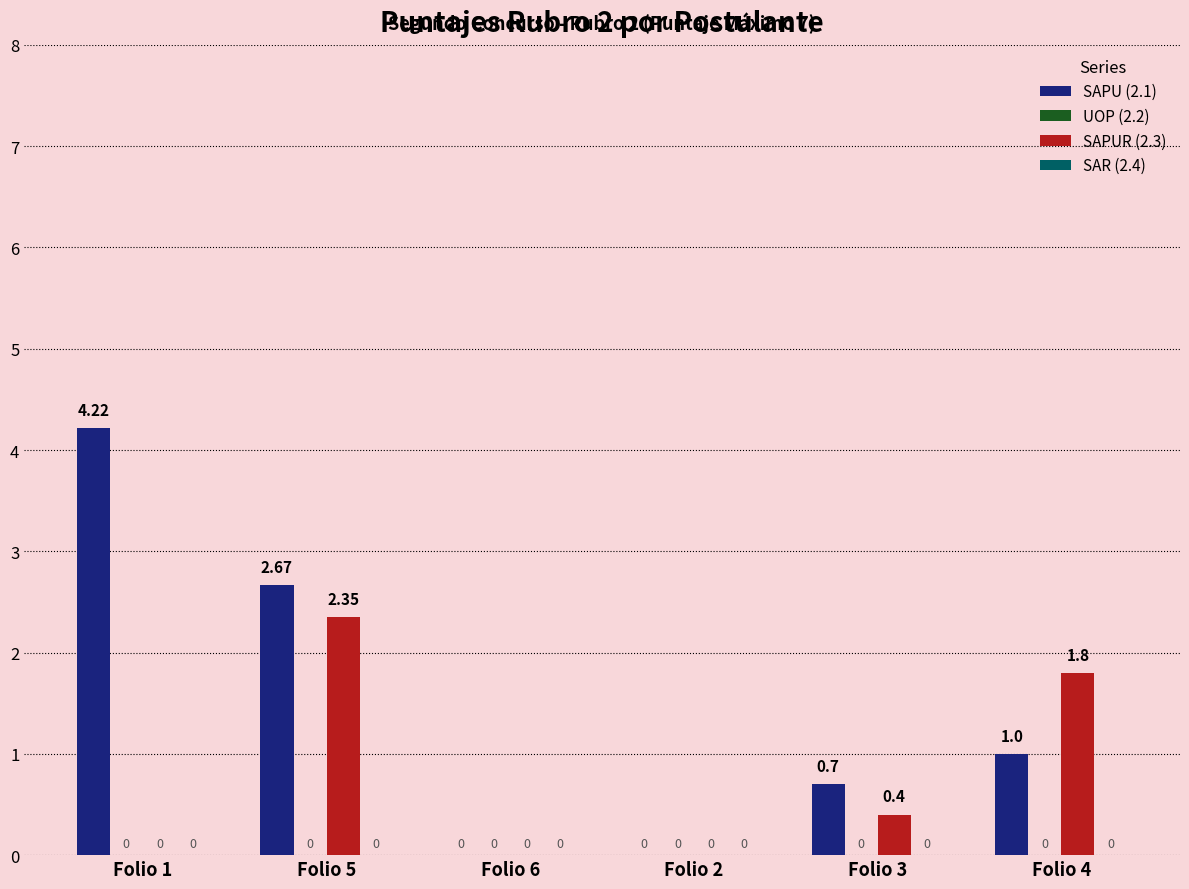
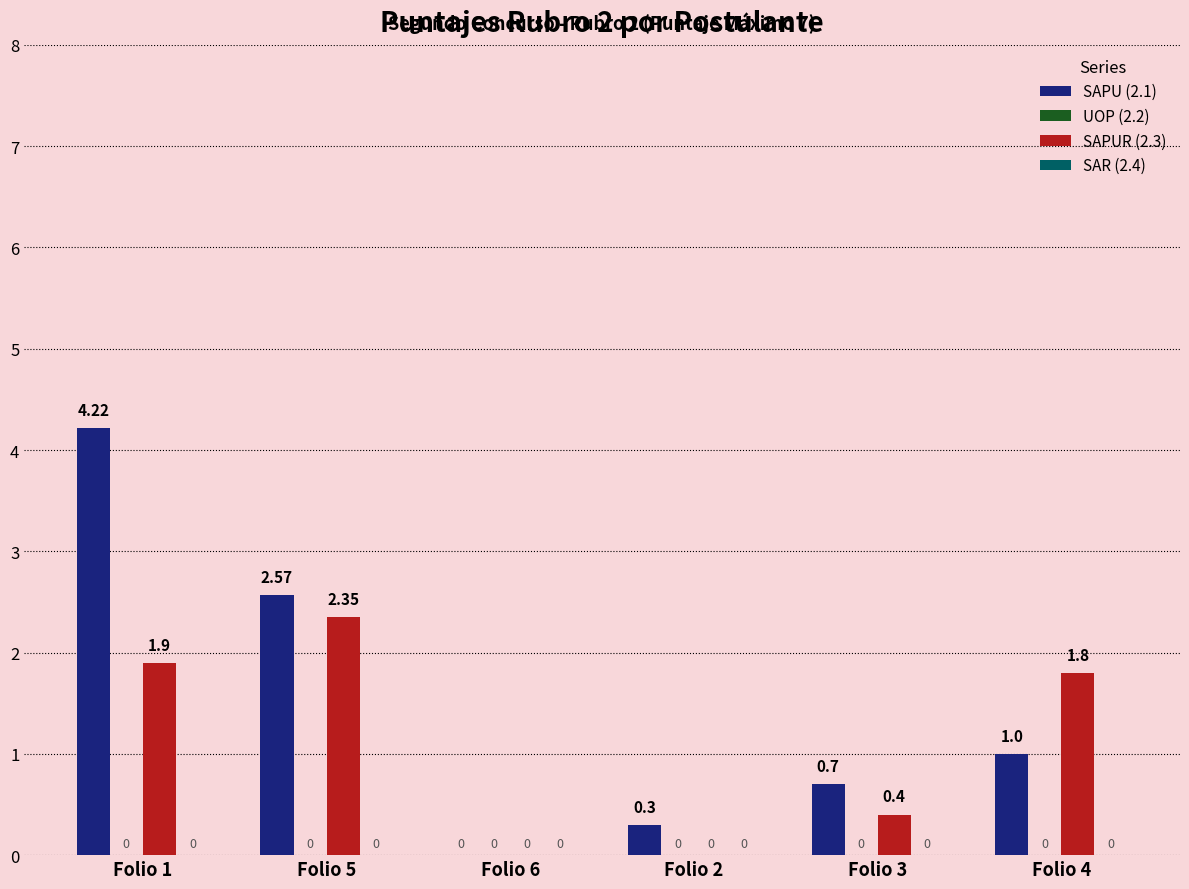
  {
    "SAPU (2.1)": {
      "Folio 1": 4.22,
-     "Folio 5": 2.67,
+     "Folio 5": 2.57,
      "Folio 6": 0,
-     "Folio 2": 0,
+     "Folio 2": 0.3,
      "Folio 3": 0.7,
      "Folio 4": 1.0
    },
    "UOP (2.2)": {
      "Folio 1": 0,
      "Folio 5": 0,
      "Folio 6": 0,
      "Folio 2": 0,
      "Folio 3": 0,
      "Folio 4": 0
    },
    "SAPUR (2.3)": {
-     "Folio 1": 0,
+     "Folio 1": 1.9,
      "Folio 5": 2.35,
      "Folio 6": 0,
      "Folio 2": 0,
      "Folio 3": 0.4,
      "Folio 4": 1.8
    },
    "SAR (2.4)": {
      "Folio 1": 0,
      "Folio 5": 0,
      "Folio 6": 0,
      "Folio 2": 0,
      "Folio 3": 0,
      "Folio 4": 0
    }
  }
